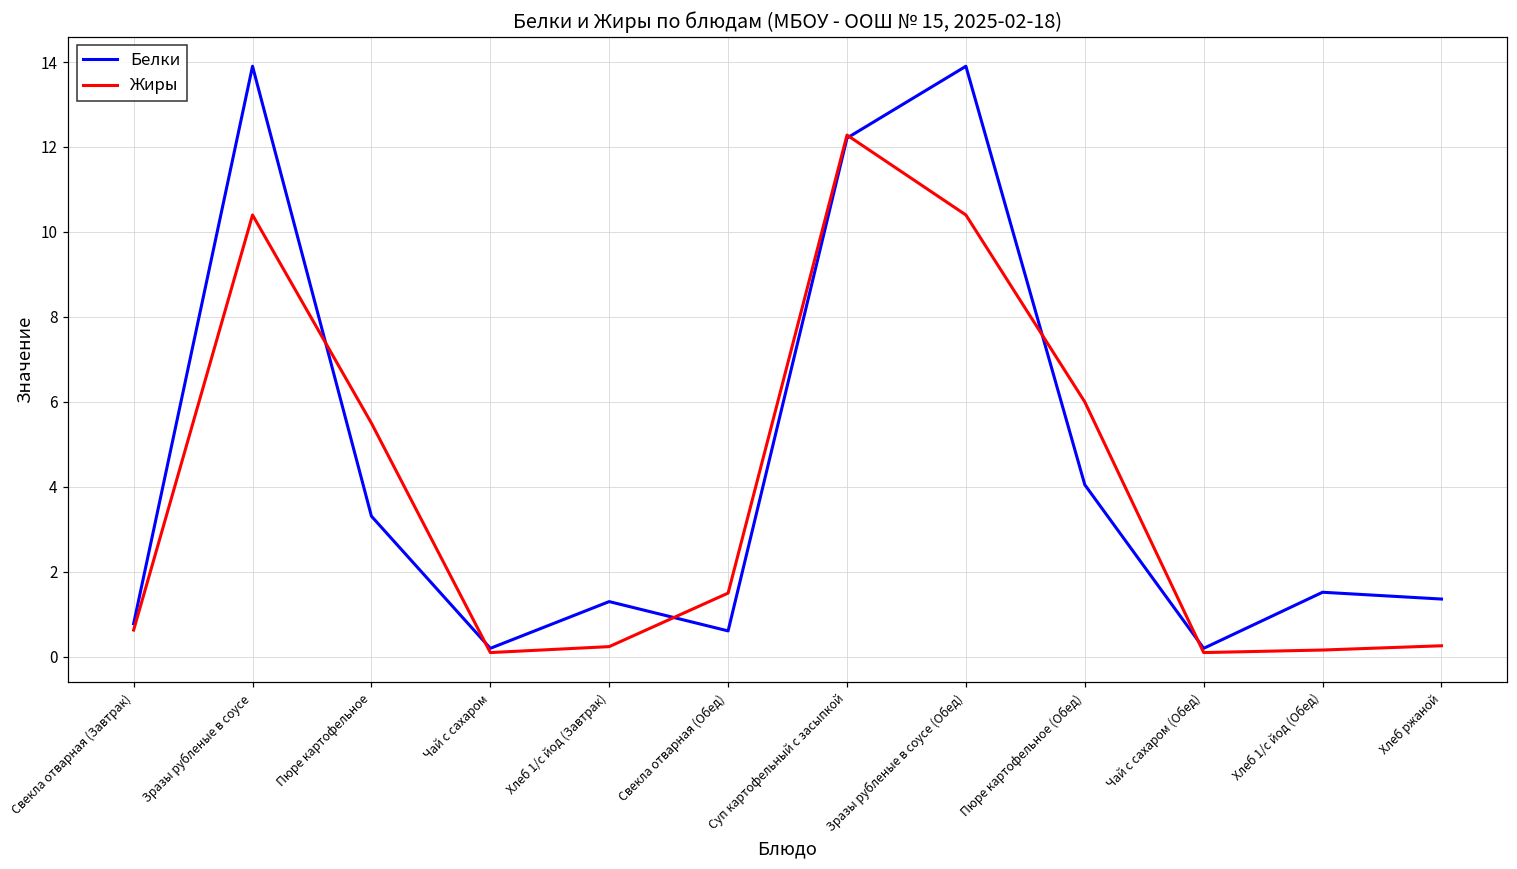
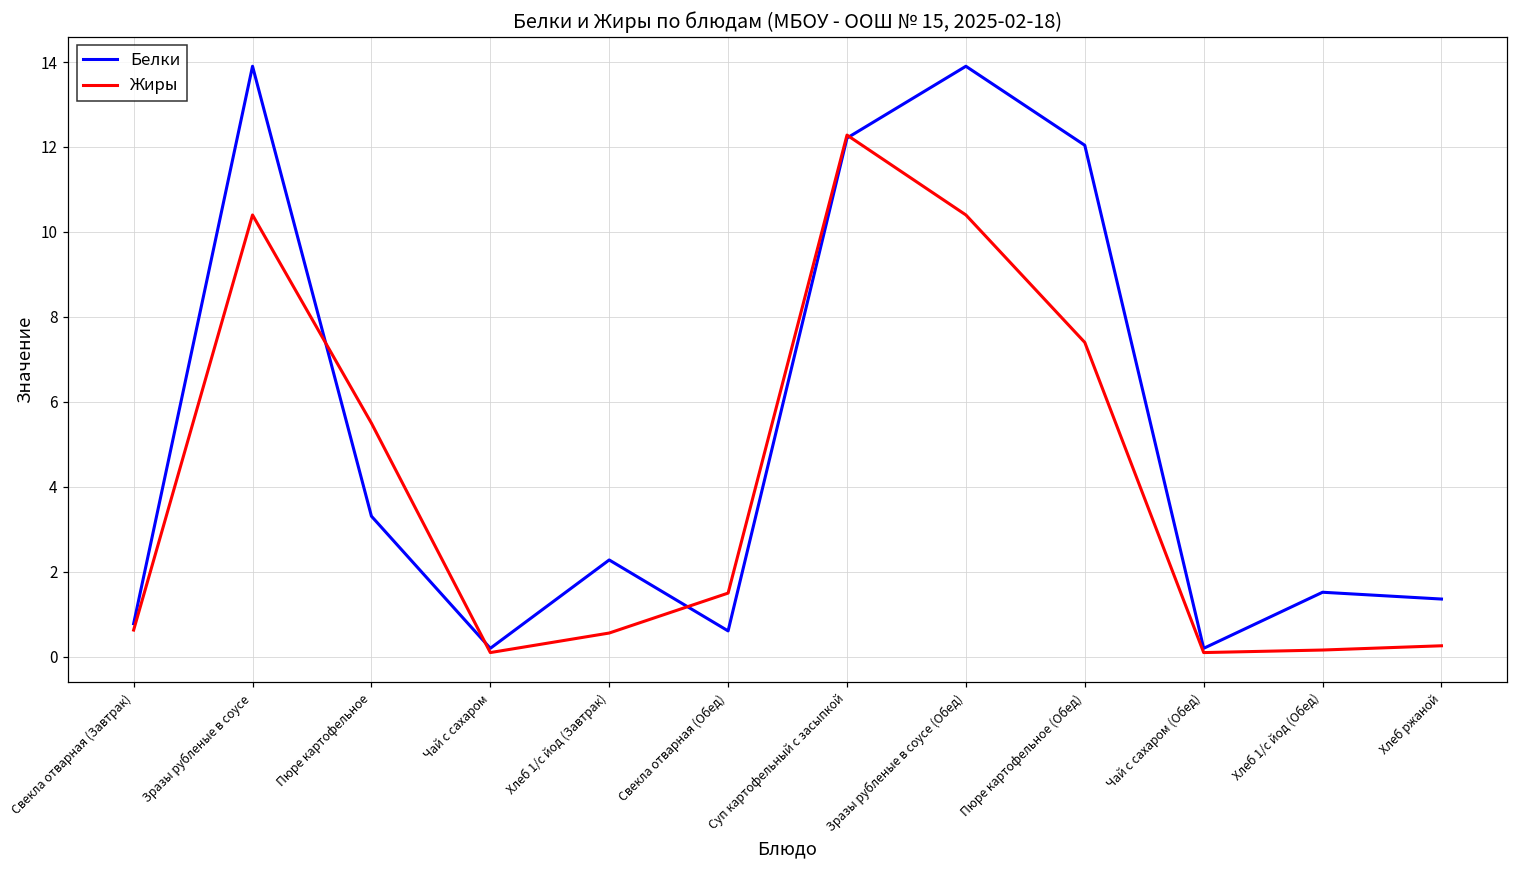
  {
    "Белки": {
      "Свекла отварная (Завтрак)": 0.8,
      "Зразы рубленые в соусе": 13.9,
      "Пюре картофельное": 3.3,
      "Чай с сахаром": 0.2,
-     "Хлеб 1/с йод (Завтрак)": 1.3,
+     "Хлеб 1/с йод (Завтрак)": 2.3,
      "Свекла отварная (Обед)": 0.6,
      "Суп картофельный с засыпкой": 12.2,
      "Зразы рубленые в соусе (Обед)": 13.9,
-     "Пюре картофельное (Обед)": 4.1,
+     "Пюре картофельное (Обед)": 12.0,
      "Чай с сахаром (Обед)": 0.2,
      "Хлеб 1/с йод (Обед)": 1.5,
      "Хлеб ржаной": 1.4
    },
    "Жиры": {
      "Свекла отварная (Завтрак)": 0.6,
      "Зразы рубленые в соусе": 10.4,
      "Пюре картофельное": 5.5,
      "Чай с сахаром": 0.1,
-     "Хлеб 1/с йод (Завтрак)": 0.2,
+     "Хлеб 1/с йод (Завтрак)": 0.6,
      "Свекла отварная (Обед)": 1.5,
      "Суп картофельный с засыпкой": 12.3,
      "Зразы рубленые в соусе (Обед)": 10.4,
-     "Пюре картофельное (Обед)": 6.0,
+     "Пюре картофельное (Обед)": 7.4,
      "Чай с сахаром (Обед)": 0.1,
      "Хлеб 1/с йод (Обед)": 0.2,
      "Хлеб ржаной": 0.3
    }
  }
